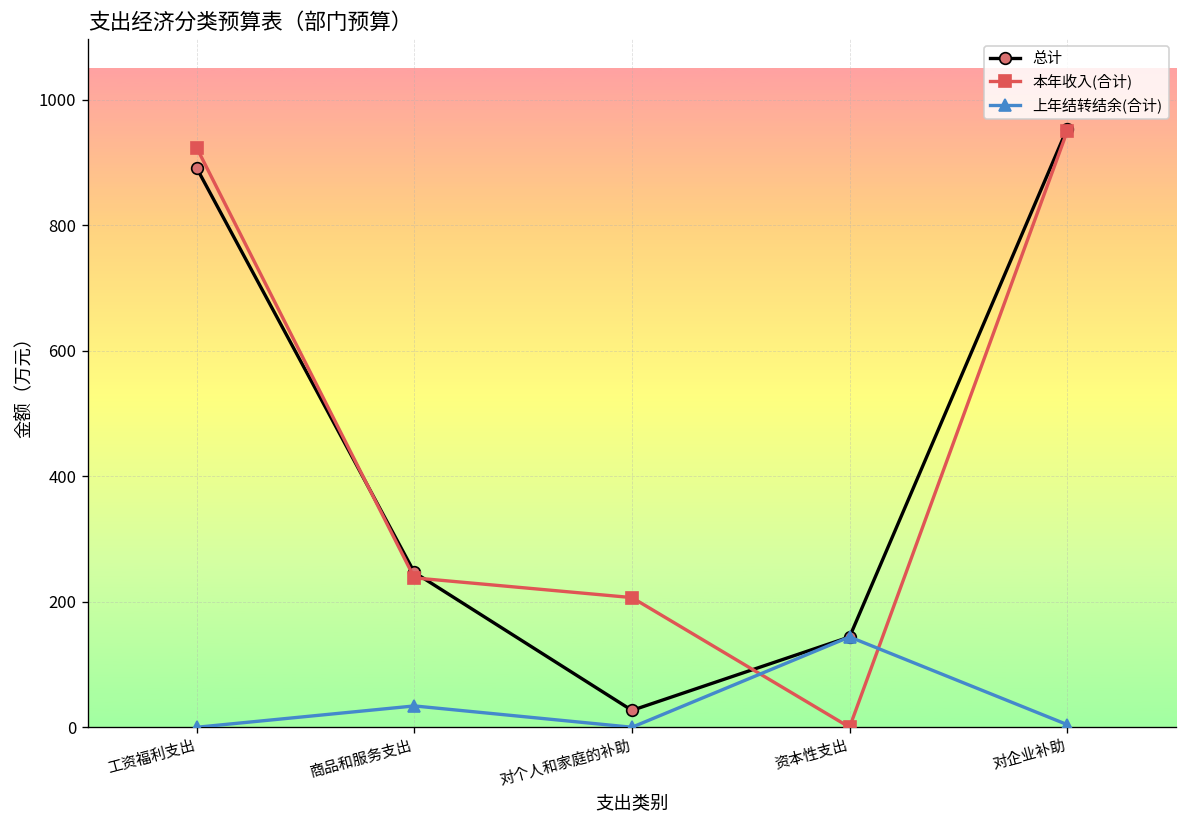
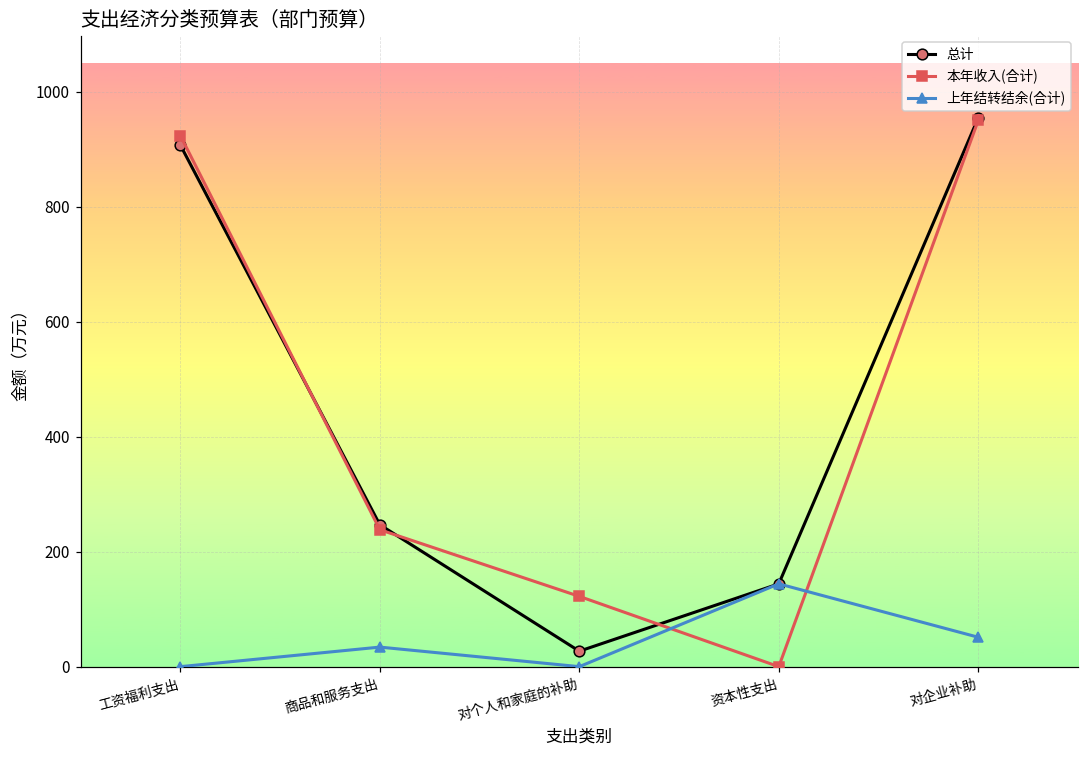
  {
    "总计": {
-     "工资福利支出": 890,
+     "工资福利支出": 910,
      "商品和服务支出": 250,
      "对个人和家庭的补助": 30
    },
    "本年收入(合计)": {
      "工资福利支出": 920,
      "商品和服务支出": 240,
-     "对个人和家庭的补助": 210,
+     "对个人和家庭的补助": 120,
      "资本性支出": 0
    },
    "上年结转结余(合计)": {
      "工资福利支出": 0,
      "商品和服务支出": 30,
      "对个人和家庭的补助": 0,
-     "对企业补助": 0
+     "对企业补助": 50
    }
  }
